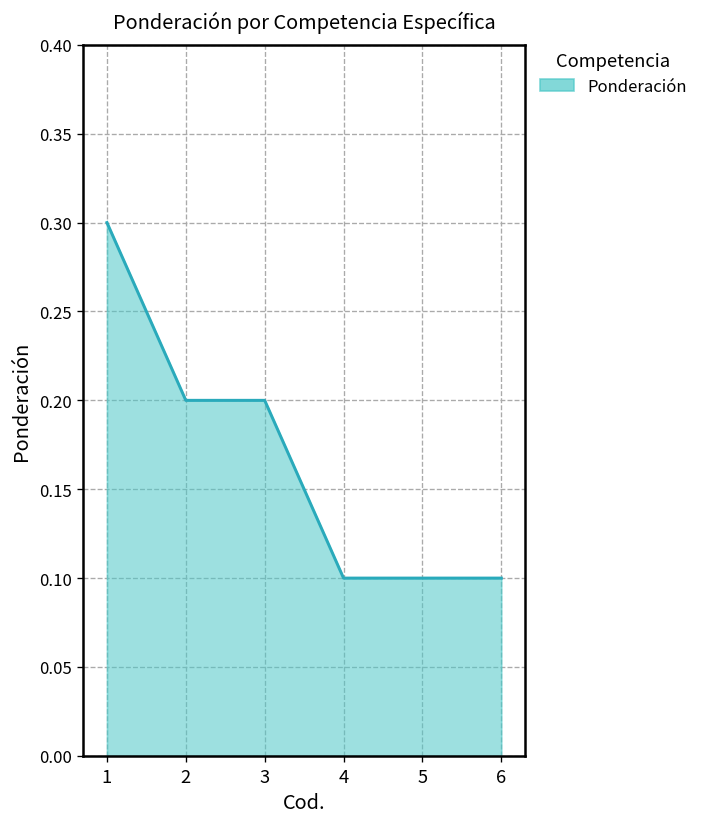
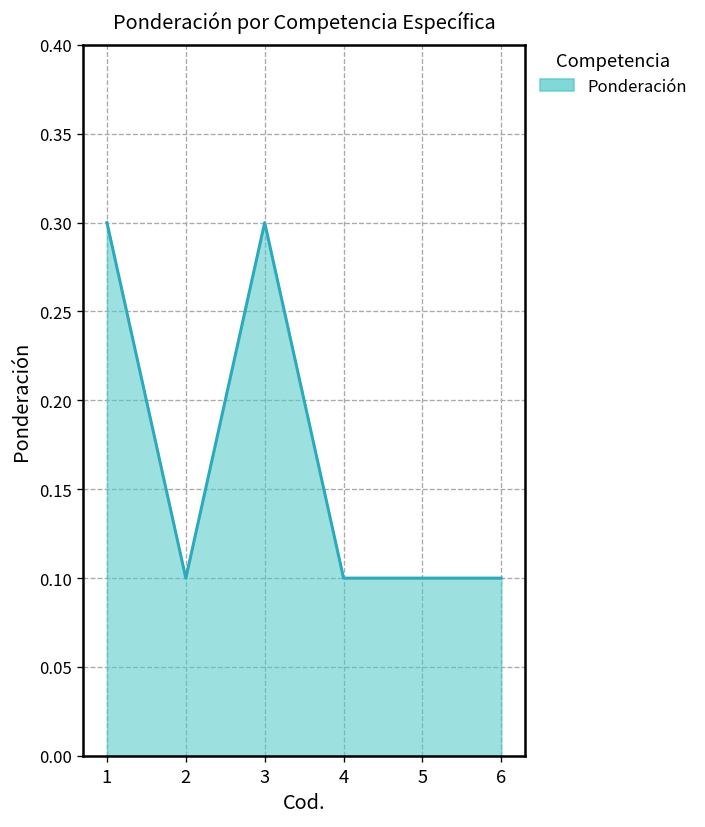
  {
    "1": 0.3,
-   "2": 0.2,
-   "3": 0.2,
+   "2": 0.1,
+   "3": 0.3,
    "4": 0.1,
    "5": 0.1,
    "6": 0.1
  }
